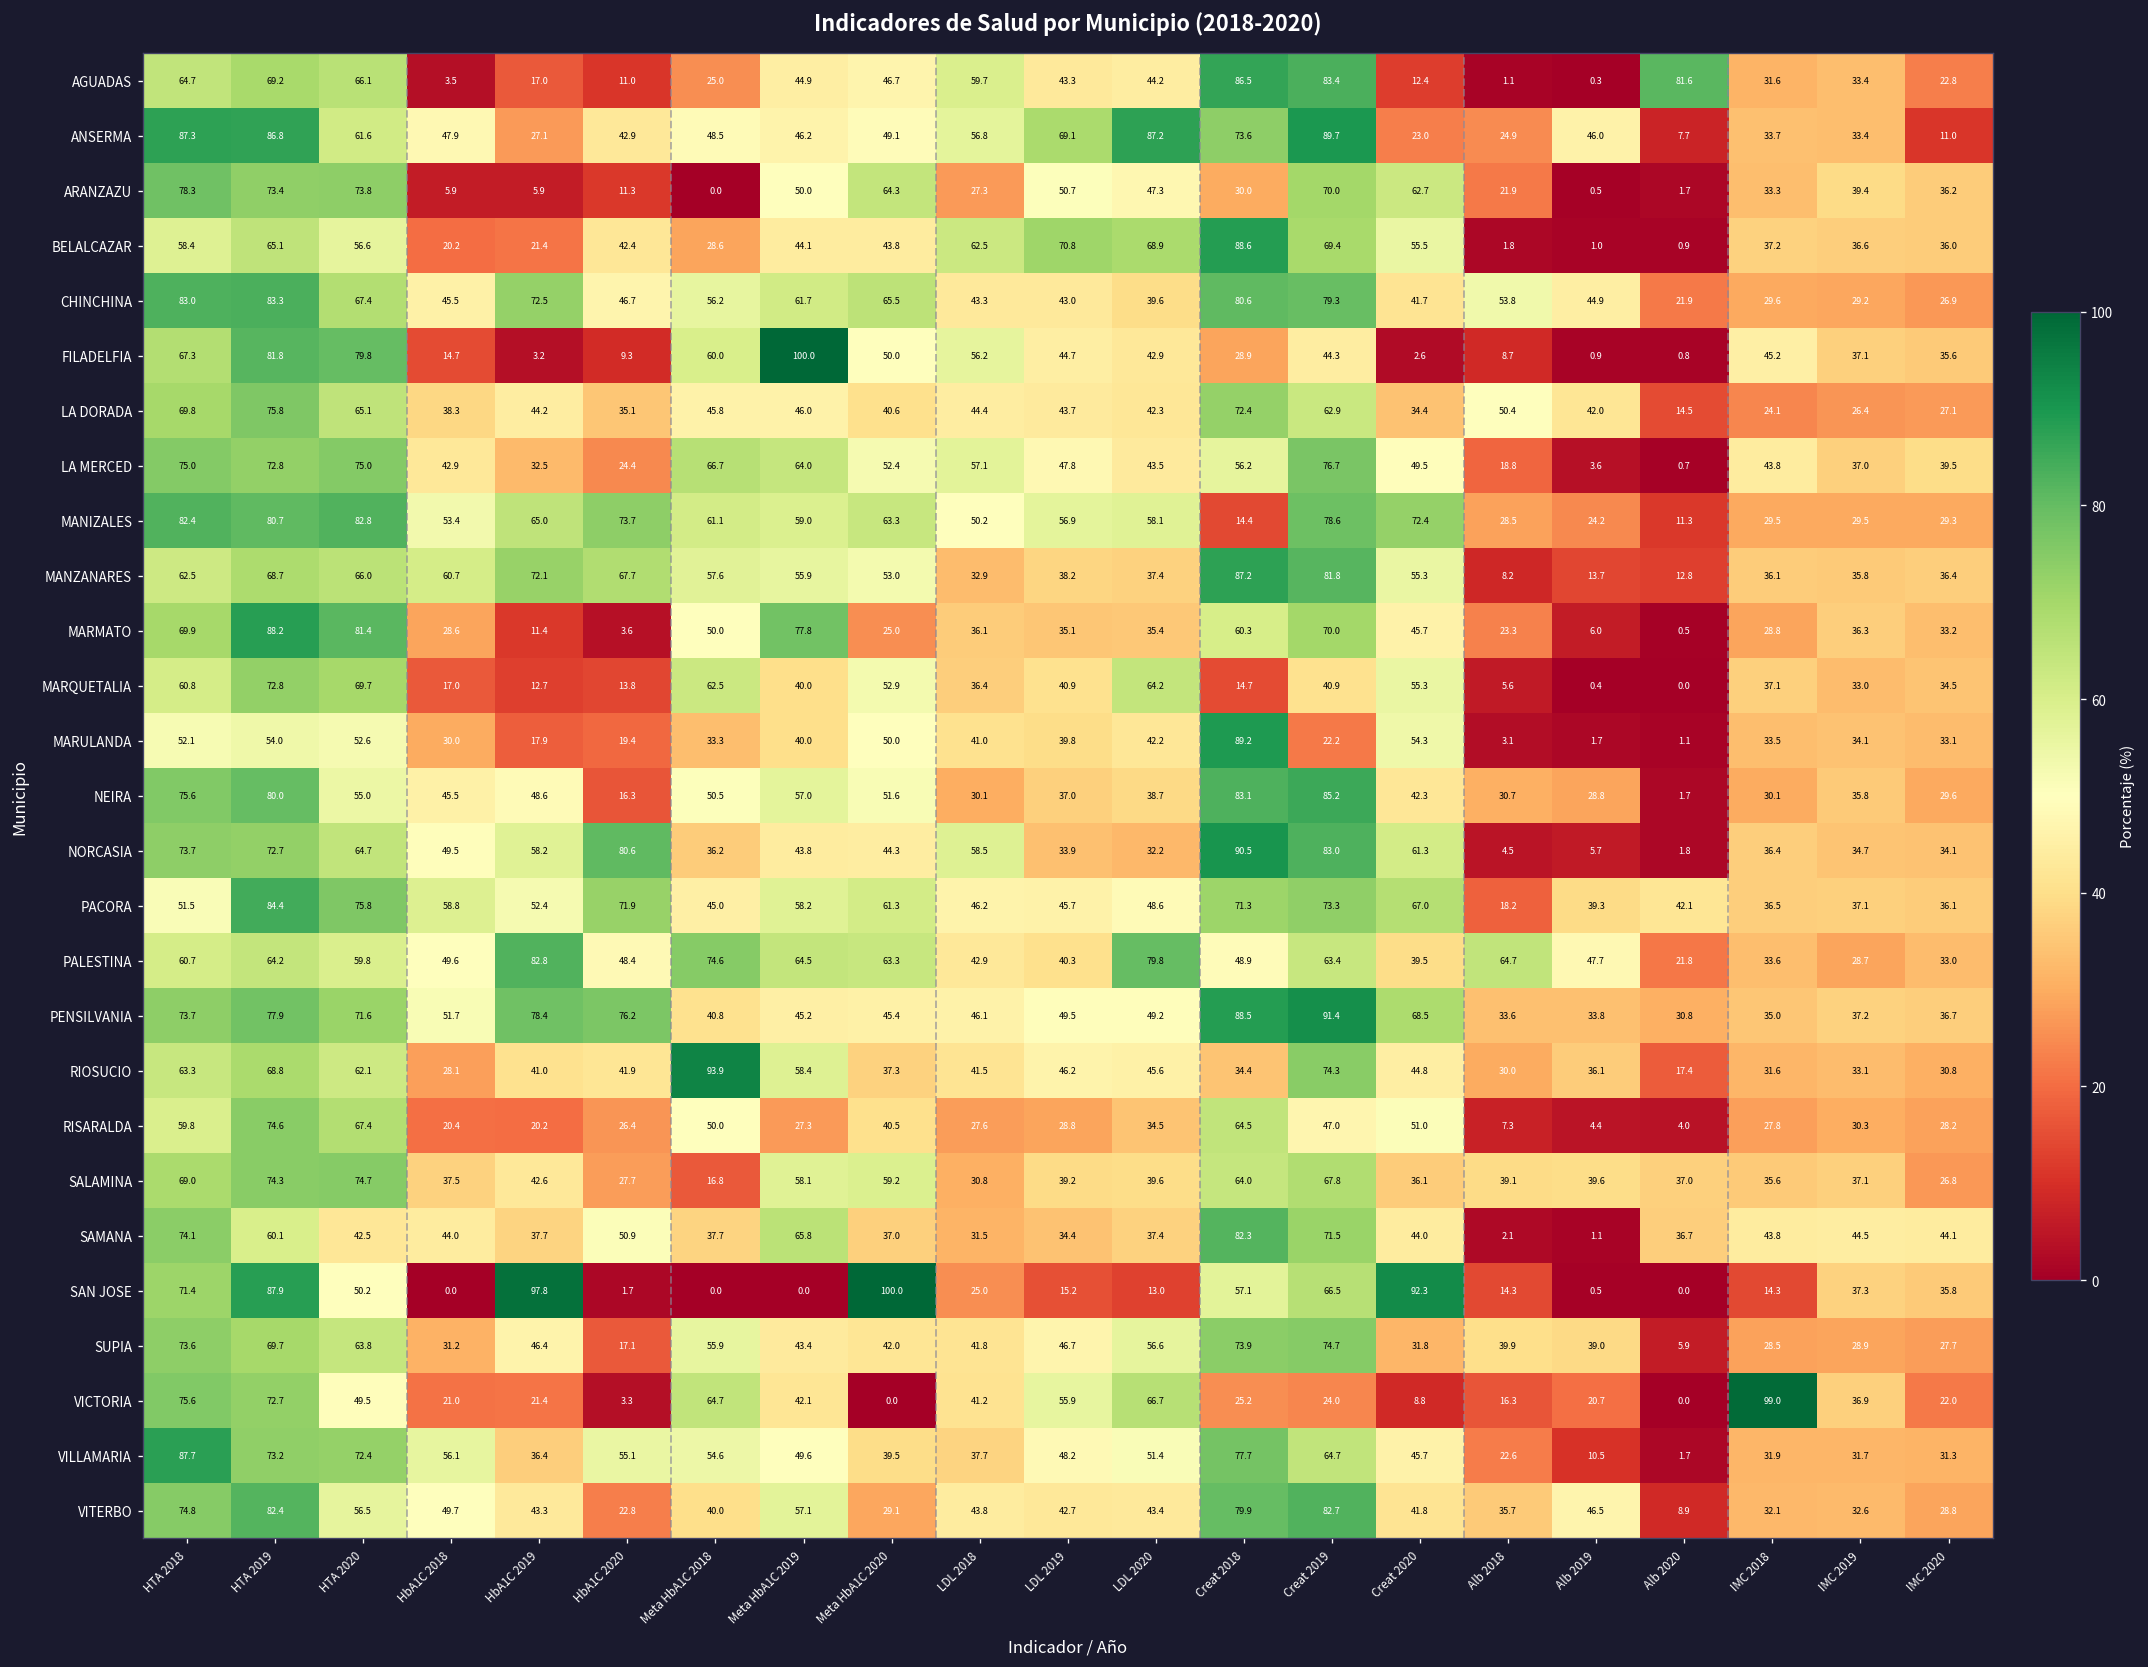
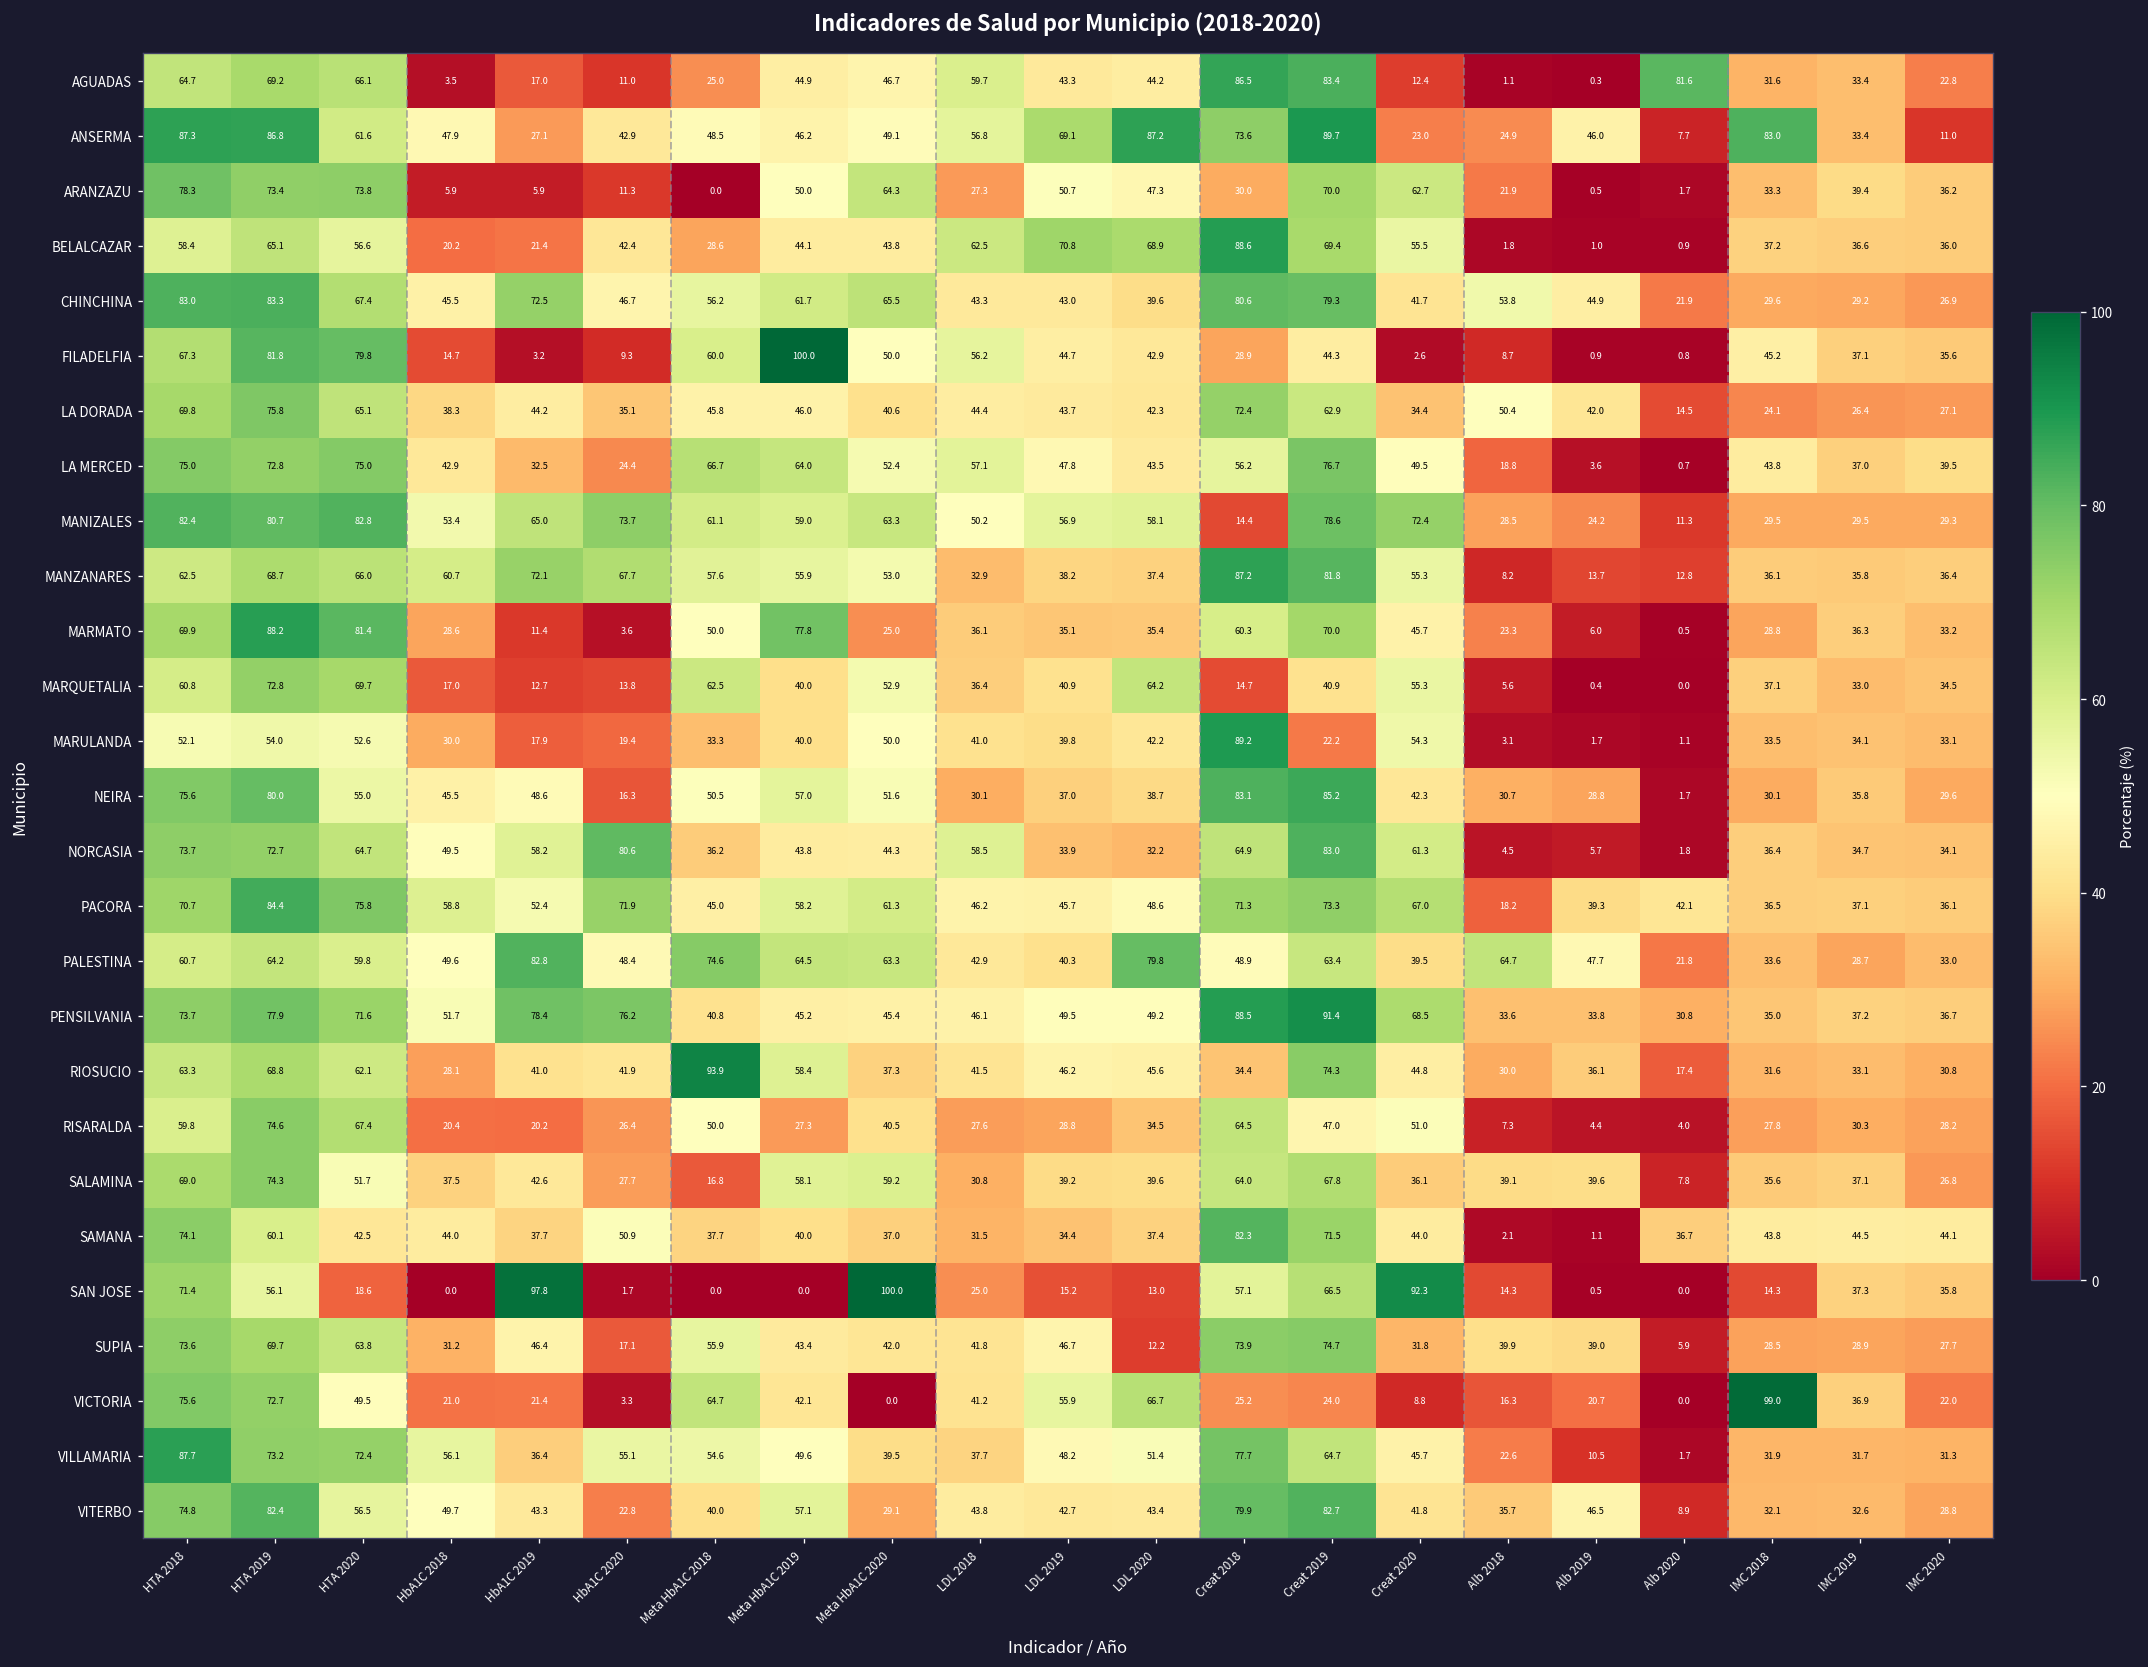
  {
    "ANSERMA": {
      "HTA 2018": 87.3,
      "HTA 2019": 86.8,
      "HTA 2020": 61.6,
      "HbA1C 2018": 47.9,
      "HbA1C 2019": 27.1,
      "HbA1C 2020": 42.9,
      "Meta HbA1C 2018": 48.5,
      "Meta HbA1C 2019": 46.2,
      "Meta HbA1C 2020": 49.1,
      "LDL 2018": 56.8,
      "LDL 2019": 69.1,
      "LDL 2020": 87.2,
      "Creat 2018": 73.6,
      "Creat 2019": 89.7,
      "Creat 2020": 23.0,
      "Alb 2018": 24.9,
      "Alb 2019": 46.0,
      "Alb 2020": 7.7,
-     "IMC 2018": 33.7,
+     "IMC 2018": 83.0,
      "IMC 2019": 33.4,
      "IMC 2020": 11.0
    },
    "NORCASIA": {
      "HTA 2018": 73.7,
      "HTA 2019": 72.7,
      "HTA 2020": 64.7,
      "HbA1C 2018": 49.5,
      "HbA1C 2019": 58.2,
      "HbA1C 2020": 80.6,
      "Meta HbA1C 2018": 36.2,
      "Meta HbA1C 2019": 43.8,
      "Meta HbA1C 2020": 44.3,
      "LDL 2018": 58.5,
      "LDL 2019": 33.9,
      "LDL 2020": 32.2,
-     "Creat 2018": 90.5,
+     "Creat 2018": 64.9,
      "Creat 2019": 83.0,
      "Creat 2020": 61.3,
      "Alb 2018": 4.5,
      "Alb 2019": 5.7,
      "Alb 2020": 1.8,
      "IMC 2018": 36.4,
      "IMC 2019": 34.7,
      "IMC 2020": 34.1
    },
    "PACORA": {
-     "HTA 2018": 51.5,
+     "HTA 2018": 70.7,
      "HTA 2019": 84.4,
      "HTA 2020": 75.8,
      "HbA1C 2018": 58.8,
      "HbA1C 2019": 52.4,
      "HbA1C 2020": 71.9,
      "Meta HbA1C 2018": 45.0,
      "Meta HbA1C 2019": 58.2,
      "Meta HbA1C 2020": 61.3,
      "LDL 2018": 46.2,
      "LDL 2019": 45.7,
      "LDL 2020": 48.6,
      "Creat 2018": 71.3,
      "Creat 2019": 73.3,
      "Creat 2020": 67.0,
      "Alb 2018": 18.2,
      "Alb 2019": 39.3,
      "Alb 2020": 42.1,
      "IMC 2018": 36.5,
      "IMC 2019": 37.1,
      "IMC 2020": 36.1
    },
    "SALAMINA": {
      "HTA 2018": 69.0,
      "HTA 2019": 74.3,
-     "HTA 2020": 74.7,
+     "HTA 2020": 51.7,
      "HbA1C 2018": 37.5,
      "HbA1C 2019": 42.6,
      "HbA1C 2020": 27.7,
      "Meta HbA1C 2018": 16.8,
      "Meta HbA1C 2019": 58.1,
      "Meta HbA1C 2020": 59.2,
      "LDL 2018": 30.8,
      "LDL 2019": 39.2,
      "LDL 2020": 39.6,
      "Creat 2018": 64.0,
      "Creat 2019": 67.8,
      "Creat 2020": 36.1,
      "Alb 2018": 39.1,
      "Alb 2019": 39.6,
-     "Alb 2020": 37.0,
+     "Alb 2020": 7.8,
      "IMC 2018": 35.6,
      "IMC 2019": 37.1,
      "IMC 2020": 26.8
    },
    "SAMANA": {
      "HTA 2018": 74.1,
      "HTA 2019": 60.1,
      "HTA 2020": 42.5,
      "HbA1C 2018": 44.0,
      "HbA1C 2019": 37.7,
      "HbA1C 2020": 50.9,
      "Meta HbA1C 2018": 37.7,
-     "Meta HbA1C 2019": 65.8,
+     "Meta HbA1C 2019": 40.0,
      "Meta HbA1C 2020": 37.0,
      "LDL 2018": 31.5,
      "LDL 2019": 34.4,
      "LDL 2020": 37.4,
      "Creat 2018": 82.3,
      "Creat 2019": 71.5,
      "Creat 2020": 44.0,
      "Alb 2018": 2.1,
      "Alb 2019": 1.1,
      "Alb 2020": 36.7,
      "IMC 2018": 43.8,
      "IMC 2019": 44.5,
      "IMC 2020": 44.1
    },
    "SAN JOSE": {
      "HTA 2018": 71.4,
-     "HTA 2019": 87.9,
-     "HTA 2020": 50.2,
+     "HTA 2019": 56.1,
+     "HTA 2020": 18.6,
      "HbA1C 2018": 0.0,
      "HbA1C 2019": 97.8,
      "HbA1C 2020": 1.7,
      "Meta HbA1C 2018": 0.0,
      "Meta HbA1C 2019": 0.0,
      "Meta HbA1C 2020": 100.0,
      "LDL 2018": 25.0,
      "LDL 2019": 15.2,
      "LDL 2020": 13.0,
      "Creat 2018": 57.1,
      "Creat 2019": 66.5,
      "Creat 2020": 92.3,
      "Alb 2018": 14.3,
      "Alb 2019": 0.5,
      "Alb 2020": 0.0,
      "IMC 2018": 14.3,
      "IMC 2019": 37.3,
      "IMC 2020": 35.8
    },
    "SUPIA": {
      "HTA 2018": 73.6,
      "HTA 2019": 69.7,
      "HTA 2020": 63.8,
      "HbA1C 2018": 31.2,
      "HbA1C 2019": 46.4,
      "HbA1C 2020": 17.1,
      "Meta HbA1C 2018": 55.9,
      "Meta HbA1C 2019": 43.4,
      "Meta HbA1C 2020": 42.0,
      "LDL 2018": 41.8,
      "LDL 2019": 46.7,
-     "LDL 2020": 56.6,
+     "LDL 2020": 12.2,
      "Creat 2018": 73.9,
      "Creat 2019": 74.7,
      "Creat 2020": 31.8,
      "Alb 2018": 39.9,
      "Alb 2019": 39.0,
      "Alb 2020": 5.9,
      "IMC 2018": 28.5,
      "IMC 2019": 28.9,
      "IMC 2020": 27.7
    }
  }
